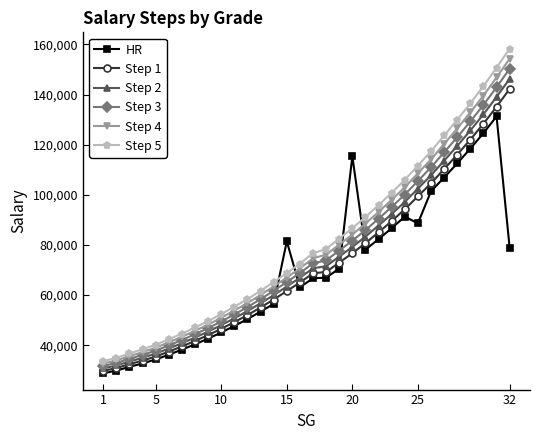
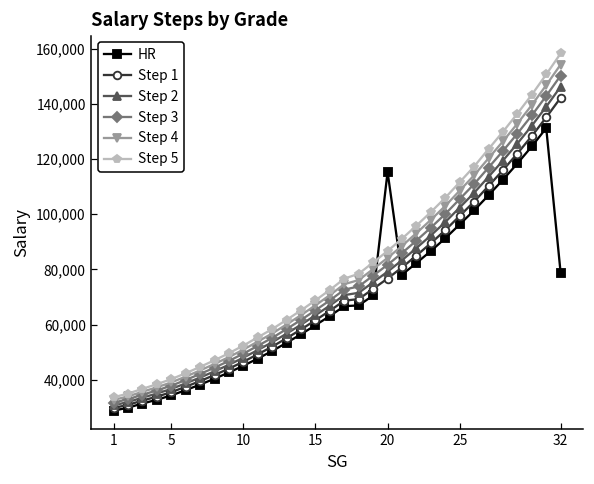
  {
    "HR": {
      "5": "34,000",
      "10": "45,000",
-     "15": "81,000",
+     "15": "60,000",
      "20": "115,000",
-     "25": "89,000",
+     "25": "96,000",
      "32": "79,000"
    }
  }
